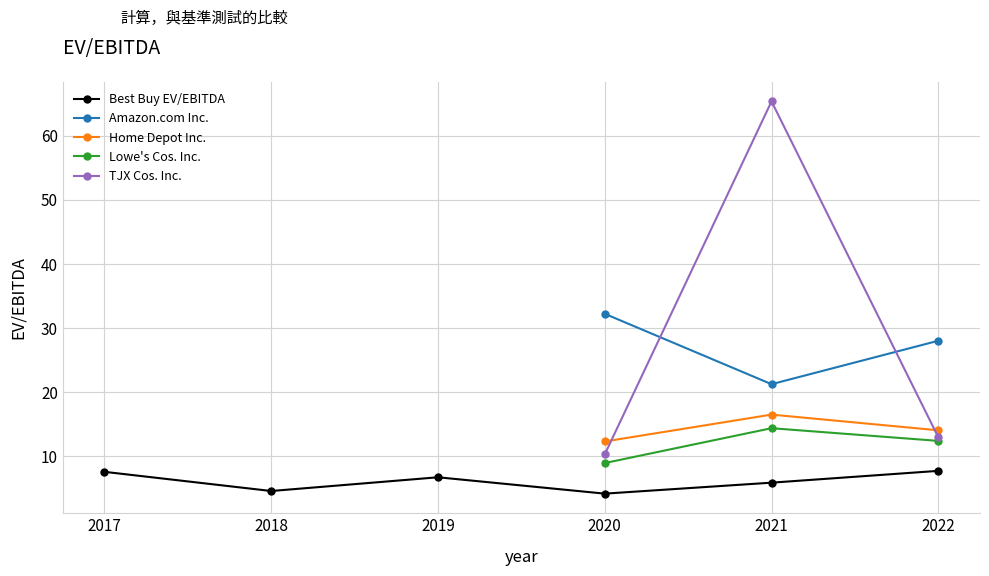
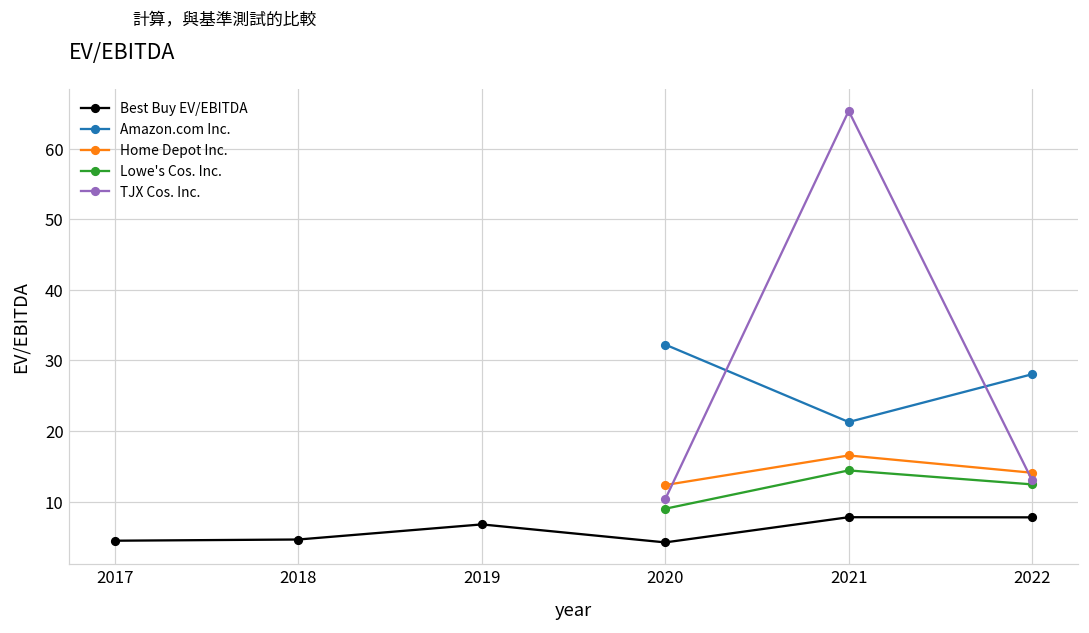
  {
    "Best Buy EV/EBITDA": {
-     "2017": 8,
+     "2017": 4,
      "2018": 5,
      "2019": 7,
      "2020": 4,
-     "2021": 6,
+     "2021": 8,
      "2022": 8
    },
    "Amazon.com Inc.": {
      "2020": 32,
      "2021": 21,
      "2022": 28
    },
    "Home Depot Inc.": {
      "2020": 12,
      "2021": 17,
      "2022": 14
    },
    "Lowe's Cos. Inc.": {
      "2020": 9,
      "2021": 14,
      "2022": 12
    },
    "TJX Cos. Inc.": {
      "2020": 10,
      "2021": 65,
      "2022": 13
    }
  }
